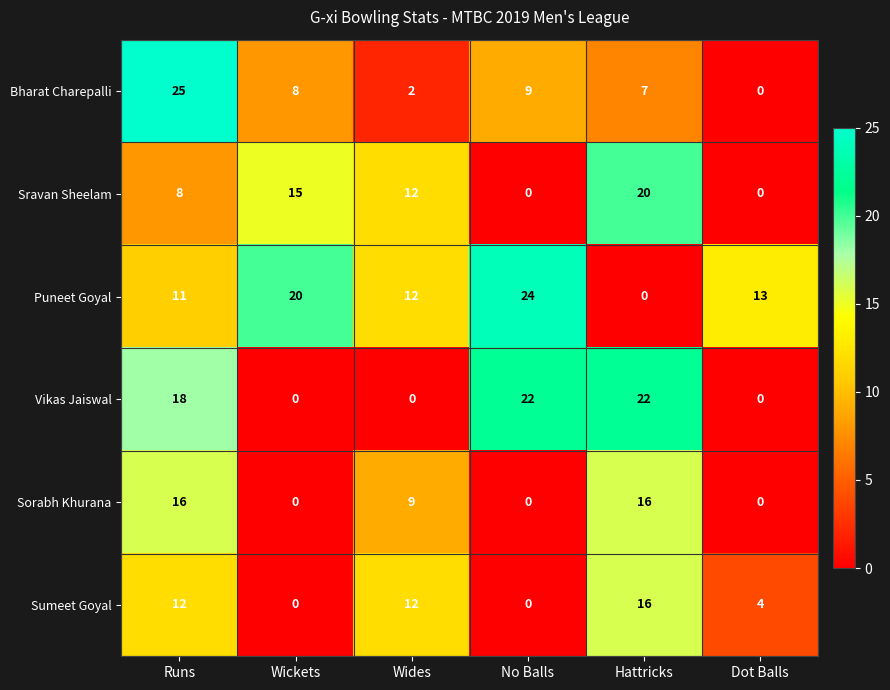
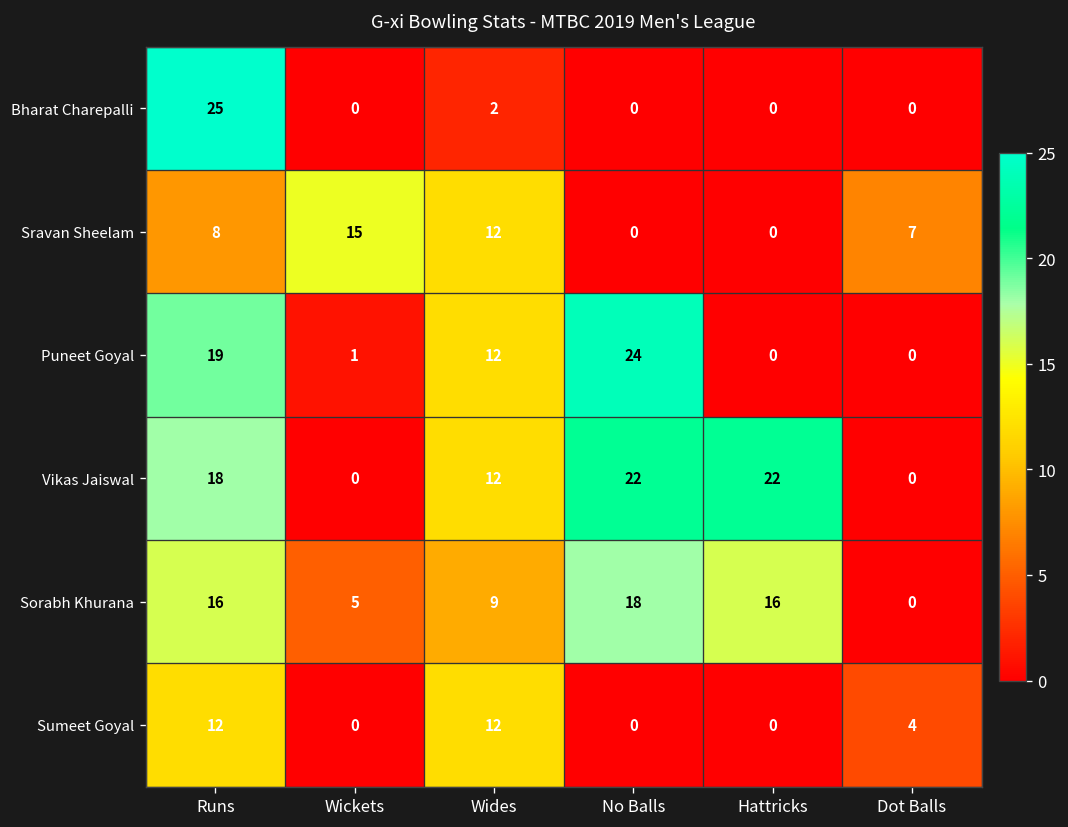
  {
    "Bharat Charepalli": {
      "Runs": 25,
-     "Wickets": 8,
+     "Wickets": 0,
      "Wides": 2,
-     "No Balls": 9,
-     "Hattricks": 7,
+     "No Balls": 0,
+     "Hattricks": 0,
      "Dot Balls": 0
    },
    "Sravan Sheelam": {
      "Runs": 8,
      "Wickets": 15,
      "Wides": 12,
      "No Balls": 0,
-     "Hattricks": 20,
-     "Dot Balls": 0
+     "Hattricks": 0,
+     "Dot Balls": 7
    },
    "Puneet Goyal": {
-     "Runs": 11,
-     "Wickets": 20,
+     "Runs": 19,
+     "Wickets": 1,
      "Wides": 12,
      "No Balls": 24,
      "Hattricks": 0,
-     "Dot Balls": 13
+     "Dot Balls": 0
    },
    "Vikas Jaiswal": {
      "Runs": 18,
      "Wickets": 0,
-     "Wides": 0,
+     "Wides": 12,
      "No Balls": 22,
      "Hattricks": 22,
      "Dot Balls": 0
    },
    "Sorabh Khurana": {
      "Runs": 16,
-     "Wickets": 0,
+     "Wickets": 5,
      "Wides": 9,
-     "No Balls": 0,
+     "No Balls": 18,
      "Hattricks": 16,
      "Dot Balls": 0
    },
    "Sumeet Goyal": {
      "Runs": 12,
      "Wickets": 0,
      "Wides": 12,
      "No Balls": 0,
-     "Hattricks": 16,
+     "Hattricks": 0,
      "Dot Balls": 4
    }
  }
